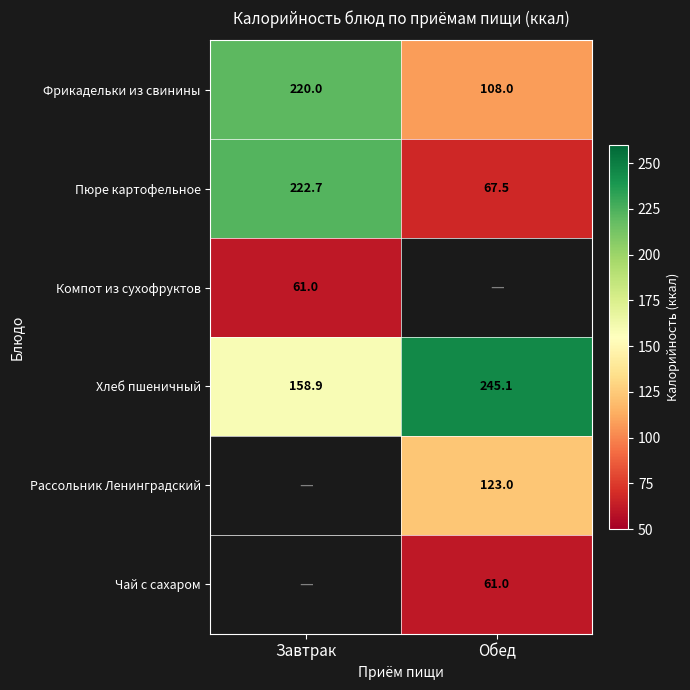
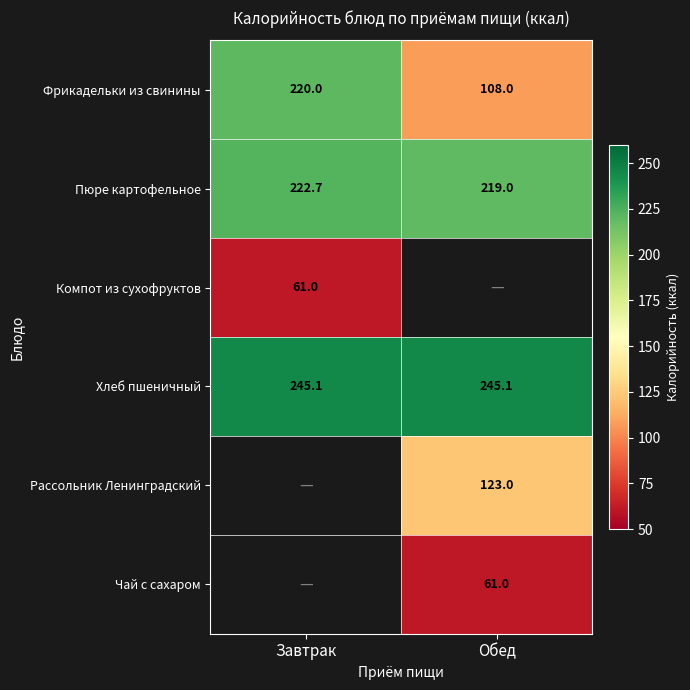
  {
    "Фрикадельки из свинины": {
      "Завтрак": 220.0,
      "Обед": 108.0
    },
    "Пюре картофельное": {
      "Завтрак": 222.7,
-     "Обед": 67.5
+     "Обед": 219.0
    },
    "Компот из сухофруктов": {
      "Завтрак": 61.0
    },
    "Хлеб пшеничный": {
-     "Завтрак": 158.9,
+     "Завтрак": 245.1,
      "Обед": 245.1
    },
    "Рассольник Ленинградский": {
      "Обед": 123.0
    },
    "Чай с сахаром": {
      "Обед": 61.0
    }
  }
